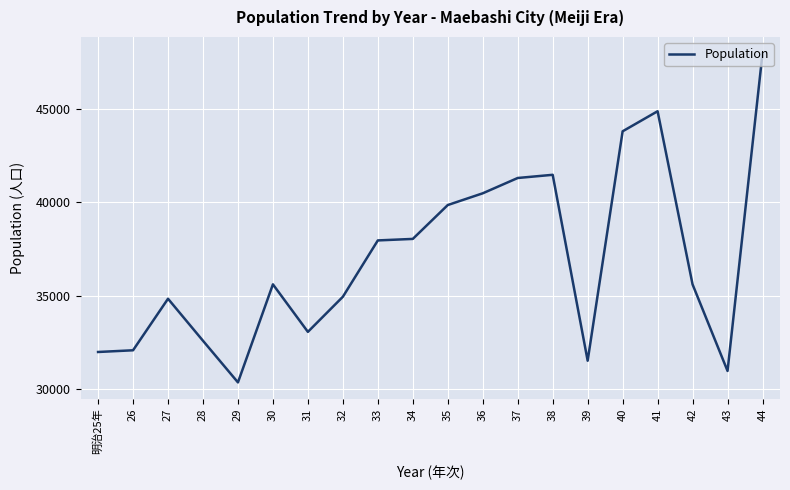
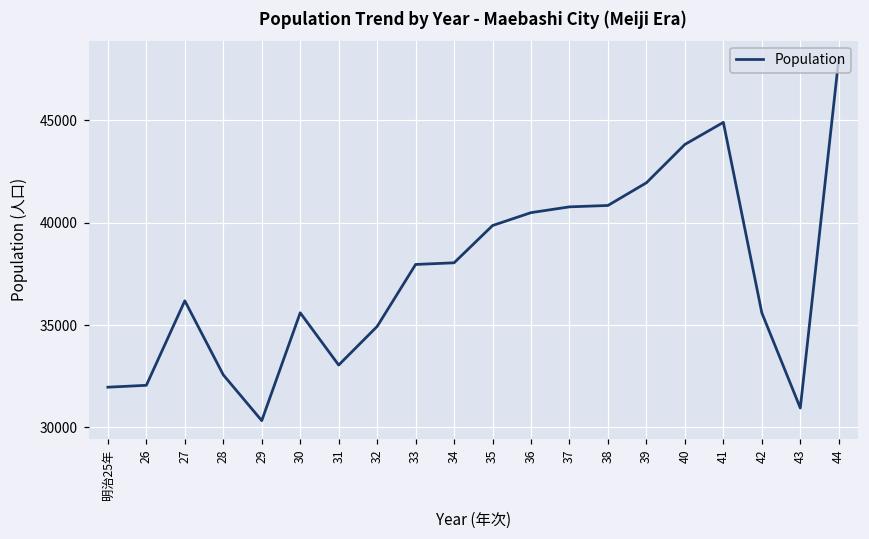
  {
    "明治25年": 32000,
    "26": 32100,
-   "27": 34800,
+   "27": 36200,
    "28": 32600,
    "29": 30300,
    "30": 35600,
    "31": 33000,
    "32": 34900,
    "33": 38000,
    "34": 38000,
    "35": 39900,
    "36": 40500,
-   "37": 41300,
-   "38": 41500,
-   "39": 31500,
+   "37": 40800,
+   "38": 40800,
+   "39": 41900,
    "40": 43800,
    "41": 44900,
    "42": 35600,
    "43": 31000
  }
